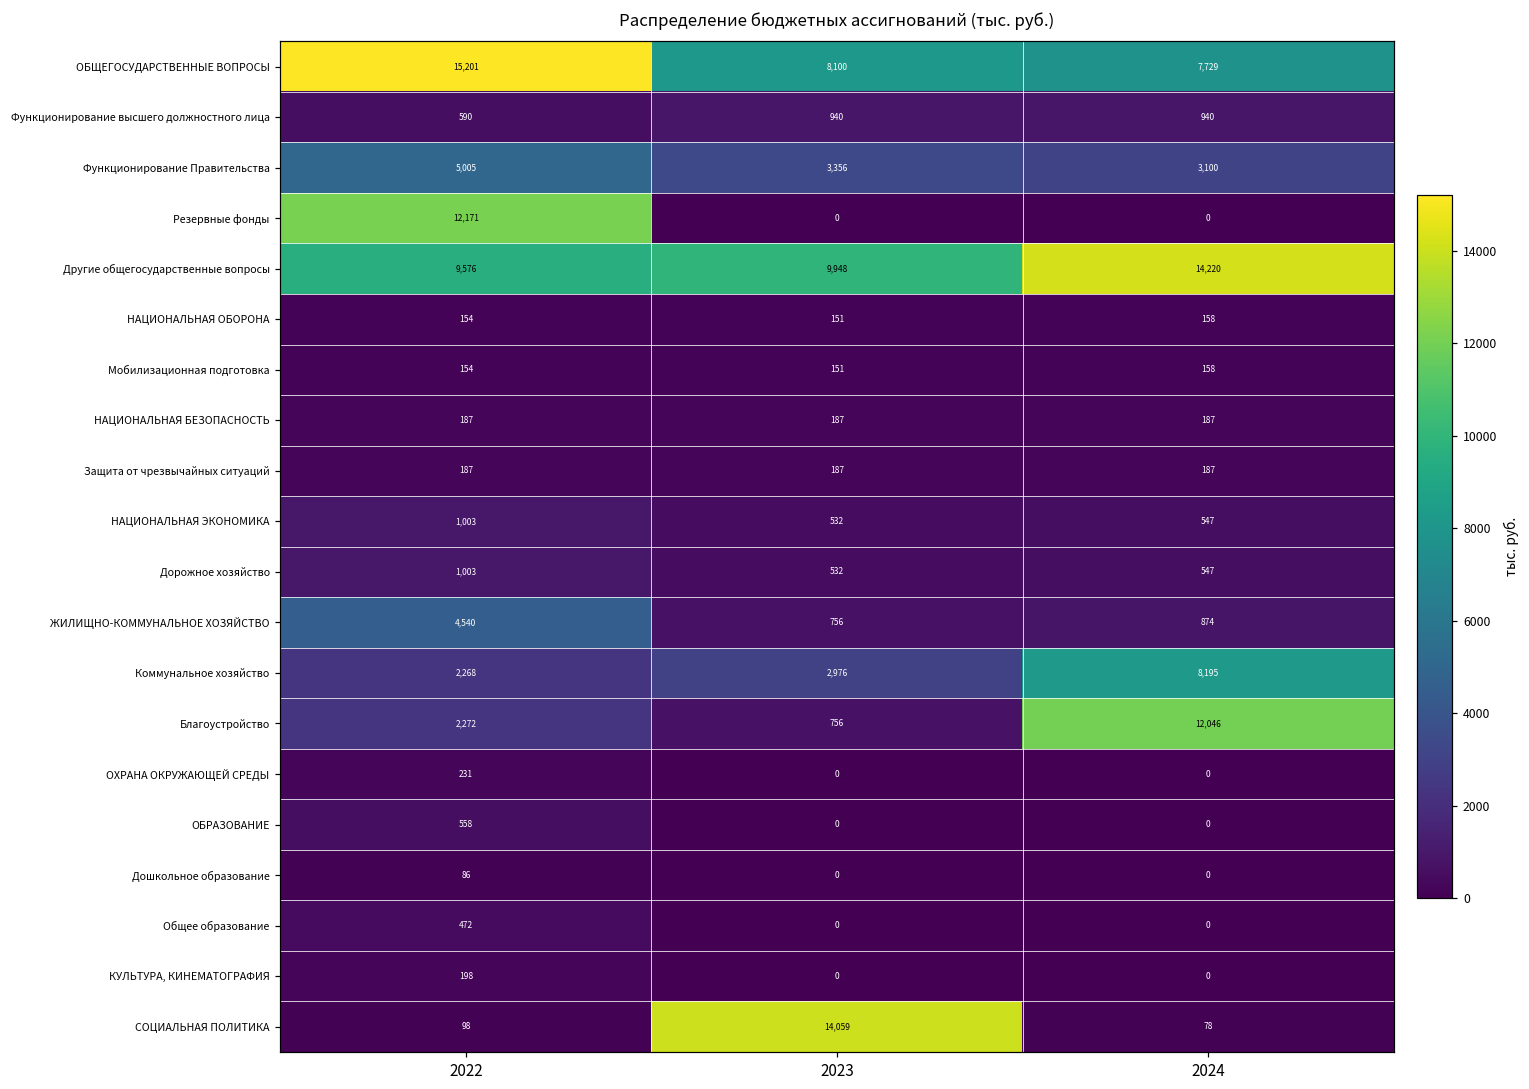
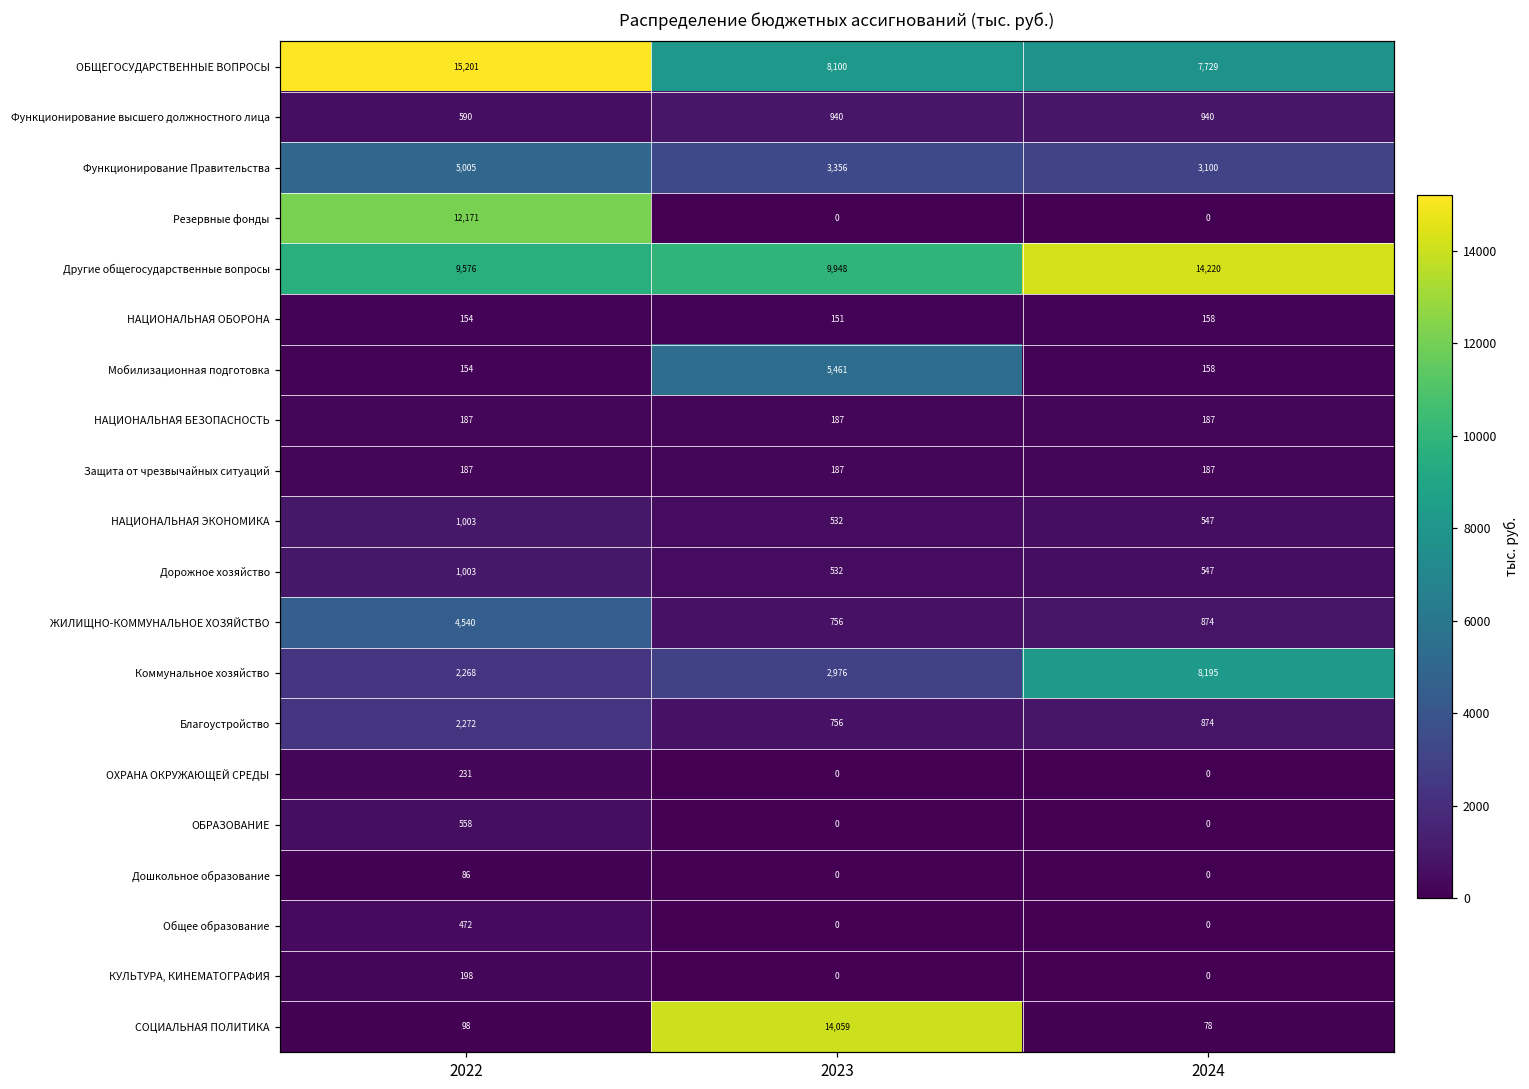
  {
    "ОБЩЕГОСУДАРСТВЕННЫЕ ВОПРОСЫ": {
      "2022": "15,201",
      "2023": "8,100",
      "2024": "7,729"
    },
    "Функционирование высшего должностного лица": {
      "2022": "590",
      "2023": "940",
      "2024": "940"
    },
    "Функционирование Правительства": {
      "2022": "5,005",
      "2023": "3,356",
      "2024": "3,100"
    },
    "Резервные фонды": {
      "2022": "12,171",
      "2023": "0",
      "2024": "0"
    },
    "Другие общегосударственные вопросы": {
      "2022": "9,576",
      "2023": "9,948",
      "2024": "14,220"
    },
    "НАЦИОНАЛЬНАЯ ОБОРОНА": {
      "2022": "154",
      "2023": "151",
      "2024": "158"
    },
    "Мобилизационная подготовка": {
      "2022": "154",
-     "2023": "151",
+     "2023": "5,461",
      "2024": "158"
    },
    "НАЦИОНАЛЬНАЯ БЕЗОПАСНОСТЬ": {
      "2022": "187",
      "2023": "187",
      "2024": "187"
    },
    "Защита от чрезвычайных ситуаций": {
      "2022": "187",
      "2023": "187",
      "2024": "187"
    },
    "НАЦИОНАЛЬНАЯ ЭКОНОМИКА": {
      "2022": "1,003",
      "2023": "532",
      "2024": "547"
    },
    "Дорожное хозяйство": {
      "2022": "1,003",
      "2023": "532",
      "2024": "547"
    },
    "ЖИЛИЩНО-КОММУНАЛЬНОЕ ХОЗЯЙСТВО": {
      "2022": "4,540",
      "2023": "756",
      "2024": "874"
    },
    "Коммунальное хозяйство": {
      "2022": "2,268",
      "2023": "2,976",
      "2024": "8,195"
    },
    "Благоустройство": {
      "2022": "2,272",
      "2023": "756",
-     "2024": "12,046"
+     "2024": "874"
    },
    "ОХРАНА ОКРУЖАЮЩЕЙ СРЕДЫ": {
      "2022": "231",
      "2023": "0",
      "2024": "0"
    },
    "ОБРАЗОВАНИЕ": {
      "2022": "558",
      "2023": "0",
      "2024": "0"
    },
    "Дошкольное образование": {
      "2022": "86",
      "2023": "0",
      "2024": "0"
    },
    "Общее образование": {
      "2022": "472",
      "2023": "0",
      "2024": "0"
    },
    "КУЛЬТУРА, КИНЕМАТОГРАФИЯ": {
      "2022": "198",
      "2023": "0",
      "2024": "0"
    },
    "СОЦИАЛЬНАЯ ПОЛИТИКА": {
      "2022": "98",
      "2023": "14,059",
      "2024": "78"
    }
  }
